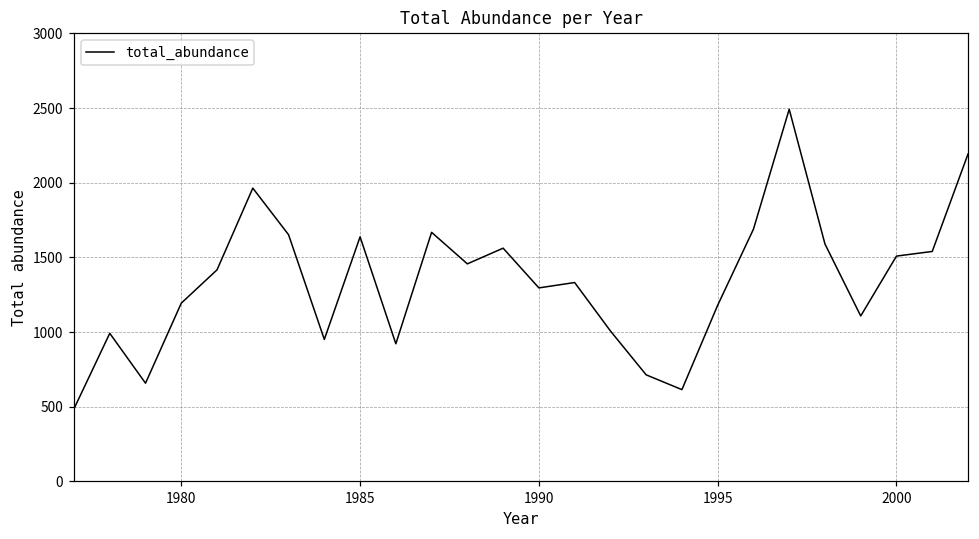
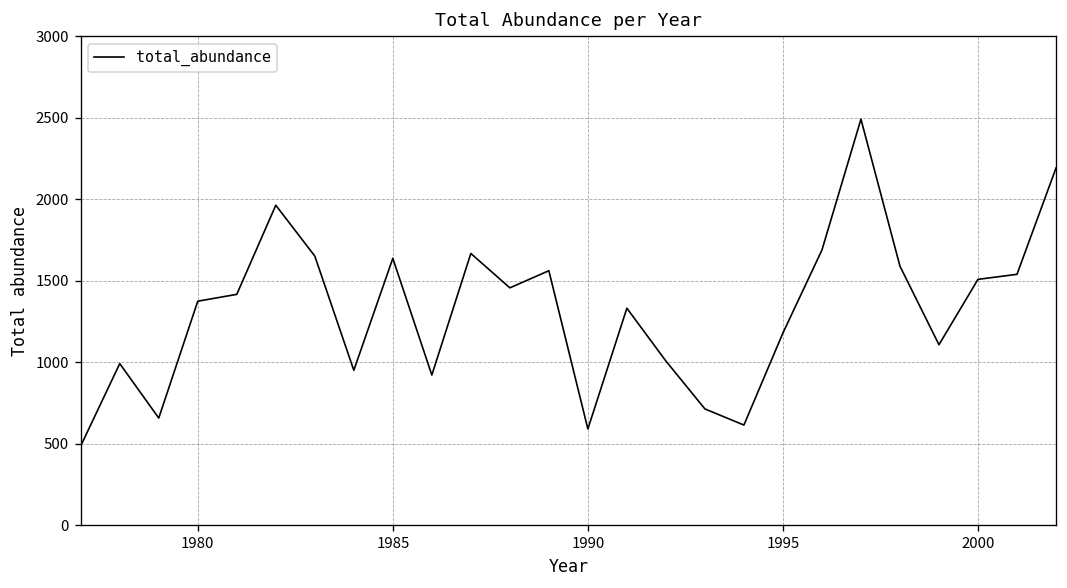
  {
-   "1980": 1190,
+   "1980": 1380,
    "1985": 1640,
-   "1990": 1300,
+   "1990": 590,
    "1995": 1180,
    "2000": 1510
  }
